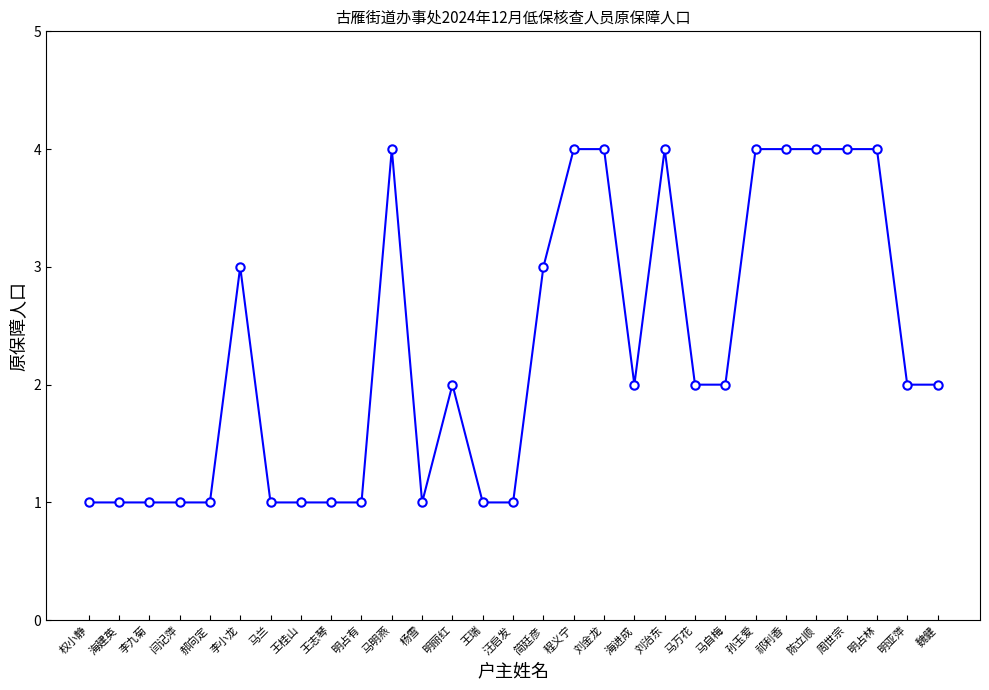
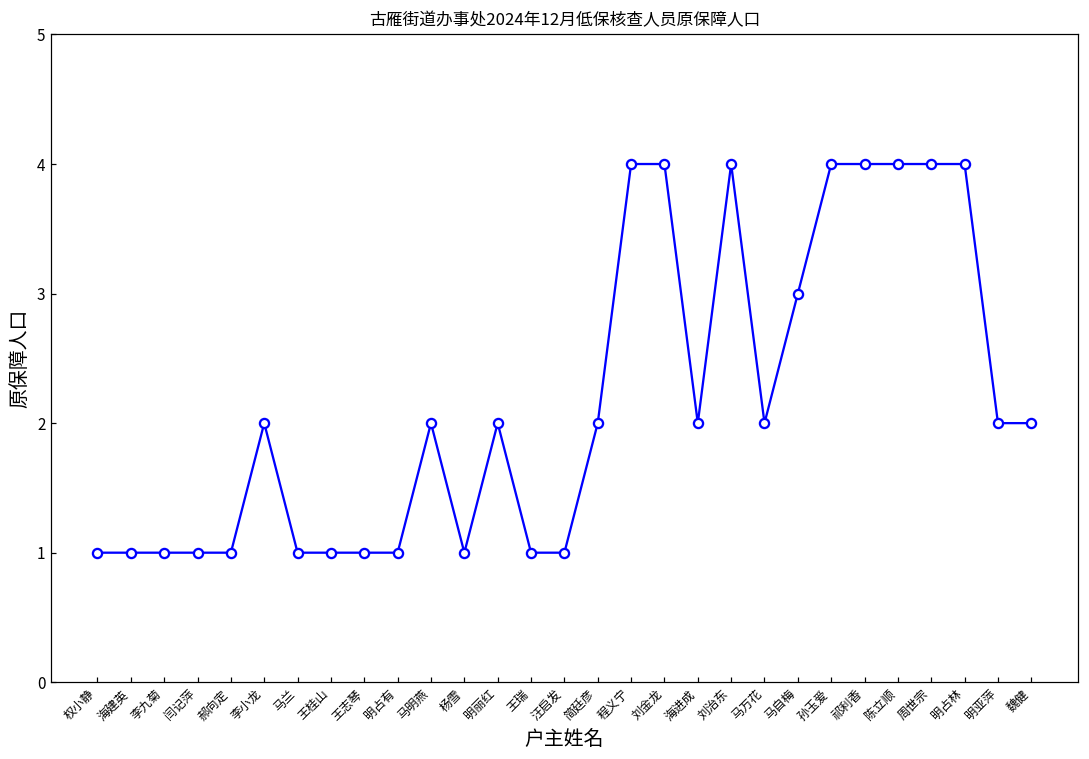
  {
    "权小静": 1,
    "海建英": 1,
    "李九菊": 1,
    "闫记萍": 1,
    "郝向定": 1,
-   "李小龙": 3,
+   "李小龙": 2,
    "马兰": 1,
    "王桂山": 1,
    "王志琴": 1,
    "明占有": 1,
-   "马明燕": 4,
+   "马明燕": 2,
    "杨雪": 1,
    "明丽红": 2,
    "王瑞": 1,
    "汪启发": 1,
-   "简廷彦": 3,
+   "简廷彦": 2,
    "程义宁": 4,
    "刘金龙": 4,
    "海进成": 2,
    "刘治东": 4,
    "马万花": 2,
-   "马自梅": 2,
+   "马自梅": 3,
    "孙玉爱": 4,
    "祁利香": 4,
    "陈立顺": 4,
    "周世宗": 4,
    "明占林": 4,
    "明亚萍": 2,
    "魏健": 2
  }
